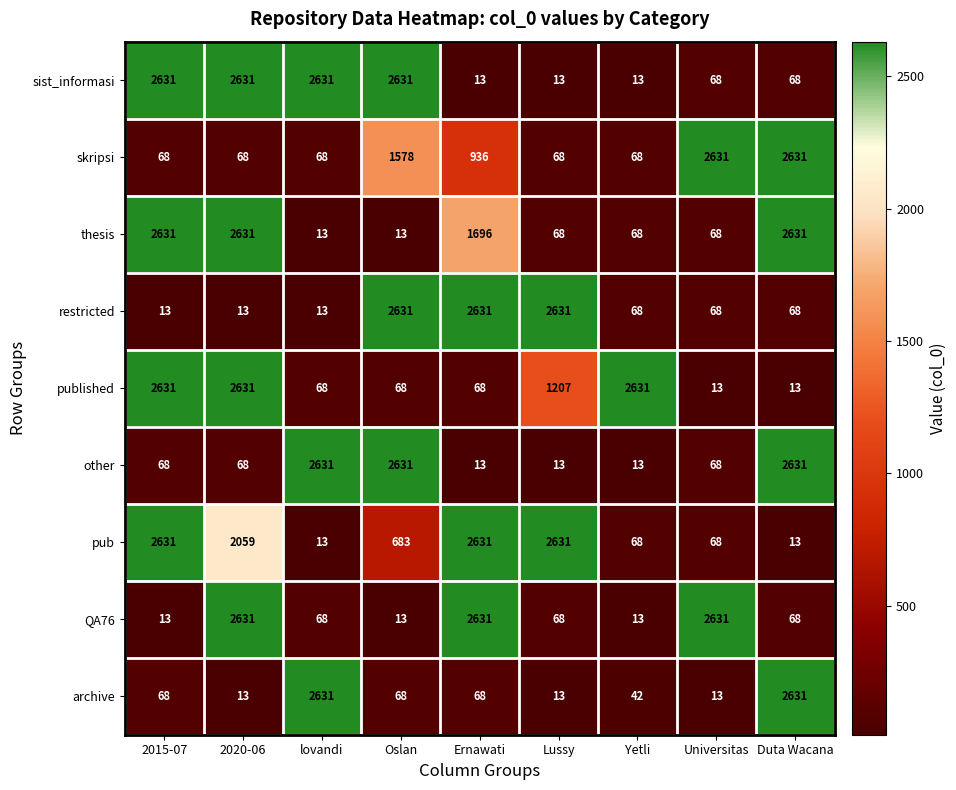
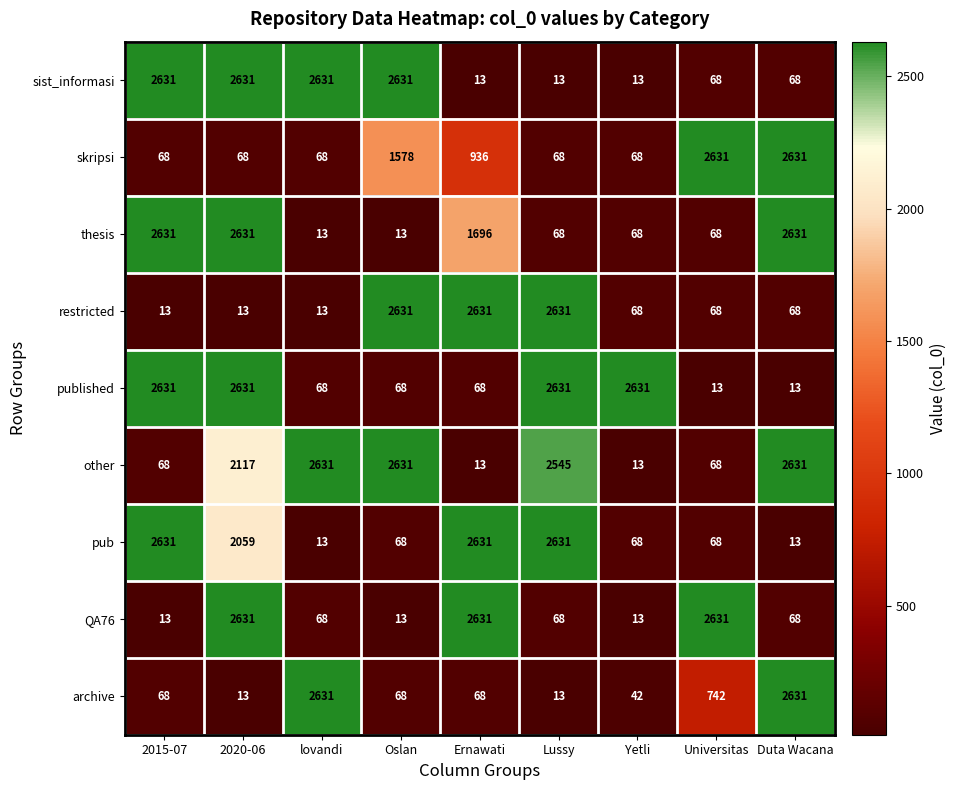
  {
    "sist_informasi": {
      "2015-07": 2631,
      "2020-06": 2631,
      "lovandi": 2631,
      "Oslan": 2631,
      "Ernawati": 13,
      "Lussy": 13,
      "Yetli": 13,
      "Universitas": 68,
      "Duta Wacana": 68
    },
    "skripsi": {
      "2015-07": 68,
      "2020-06": 68,
      "lovandi": 68,
      "Oslan": 1578,
      "Ernawati": 936,
      "Lussy": 68,
      "Yetli": 68,
      "Universitas": 2631,
      "Duta Wacana": 2631
    },
    "thesis": {
      "2015-07": 2631,
      "2020-06": 2631,
      "lovandi": 13,
      "Oslan": 13,
      "Ernawati": 1696,
      "Lussy": 68,
      "Yetli": 68,
      "Universitas": 68,
      "Duta Wacana": 2631
    },
    "restricted": {
      "2015-07": 13,
      "2020-06": 13,
      "lovandi": 13,
      "Oslan": 2631,
      "Ernawati": 2631,
      "Lussy": 2631,
      "Yetli": 68,
      "Universitas": 68,
      "Duta Wacana": 68
    },
    "published": {
      "2015-07": 2631,
      "2020-06": 2631,
      "lovandi": 68,
      "Oslan": 68,
      "Ernawati": 68,
-     "Lussy": 1207,
+     "Lussy": 2631,
      "Yetli": 2631,
      "Universitas": 13,
      "Duta Wacana": 13
    },
    "other": {
      "2015-07": 68,
-     "2020-06": 68,
+     "2020-06": 2117,
      "lovandi": 2631,
      "Oslan": 2631,
      "Ernawati": 13,
-     "Lussy": 13,
+     "Lussy": 2545,
      "Yetli": 13,
      "Universitas": 68,
      "Duta Wacana": 2631
    },
    "pub": {
      "2015-07": 2631,
      "2020-06": 2059,
      "lovandi": 13,
-     "Oslan": 683,
+     "Oslan": 68,
      "Ernawati": 2631,
      "Lussy": 2631,
      "Yetli": 68,
      "Universitas": 68,
      "Duta Wacana": 13
    },
    "QA76": {
      "2015-07": 13,
      "2020-06": 2631,
      "lovandi": 68,
      "Oslan": 13,
      "Ernawati": 2631,
      "Lussy": 68,
      "Yetli": 13,
      "Universitas": 2631,
      "Duta Wacana": 68
    },
    "archive": {
      "2015-07": 68,
      "2020-06": 13,
      "lovandi": 2631,
      "Oslan": 68,
      "Ernawati": 68,
      "Lussy": 13,
      "Yetli": 42,
-     "Universitas": 13,
+     "Universitas": 742,
      "Duta Wacana": 2631
    }
  }
